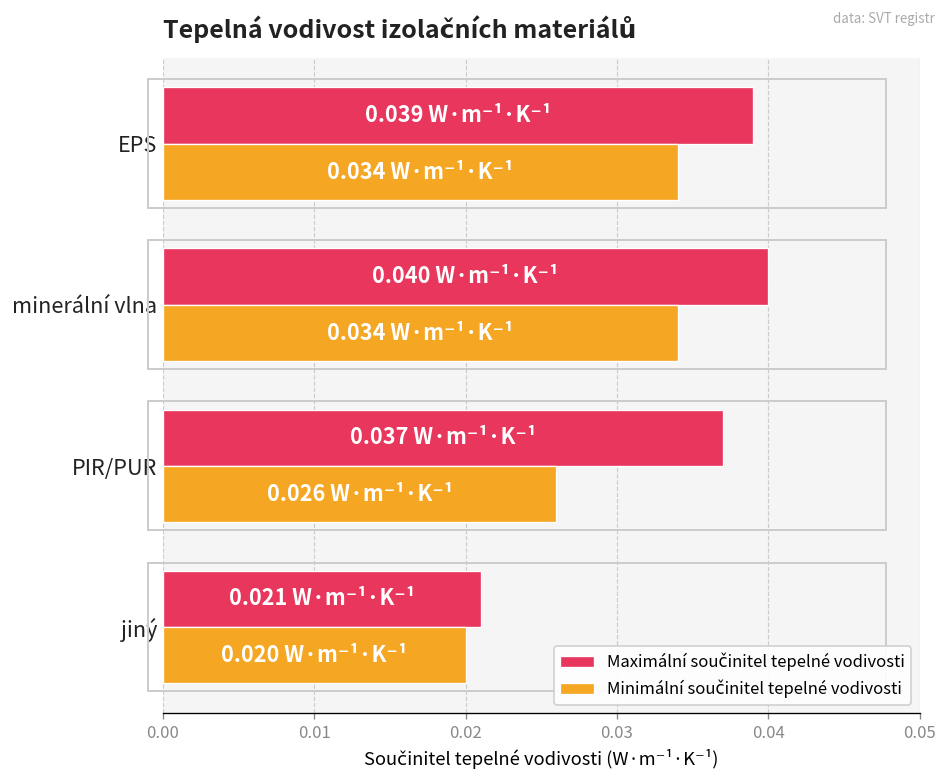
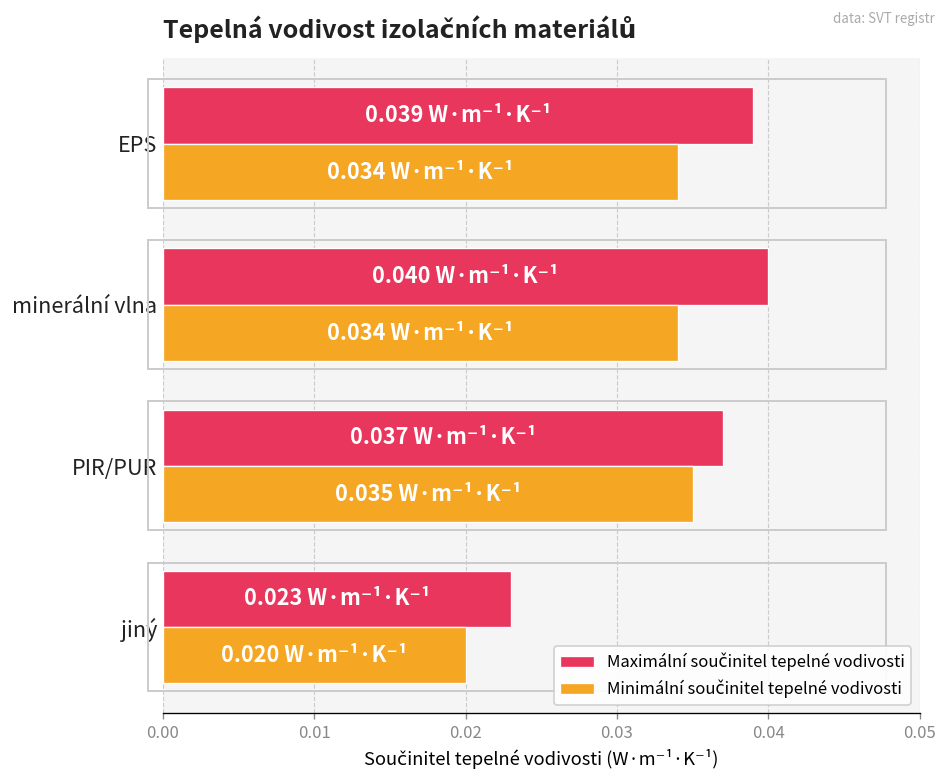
  {
    "Maximální součinitel tepelné vodivosti": {
      "EPS": 0.039,
      "minerální vlna": 0.040,
      "PIR/PUR": 0.037,
-     "jiný": 0.021
+     "jiný": 0.023
    },
    "Minimální součinitel tepelné vodivosti": {
      "EPS": 0.034,
      "minerální vlna": 0.034,
-     "PIR/PUR": 0.026,
+     "PIR/PUR": 0.035,
      "jiný": 0.020
    }
  }
